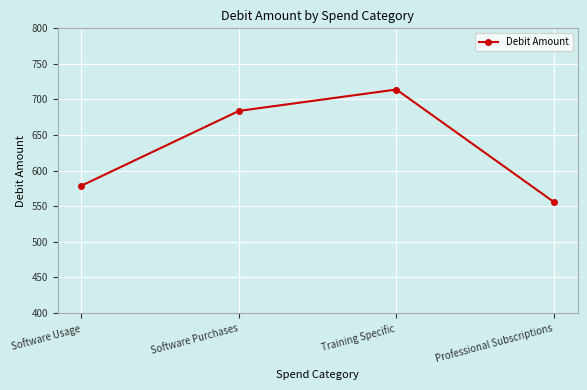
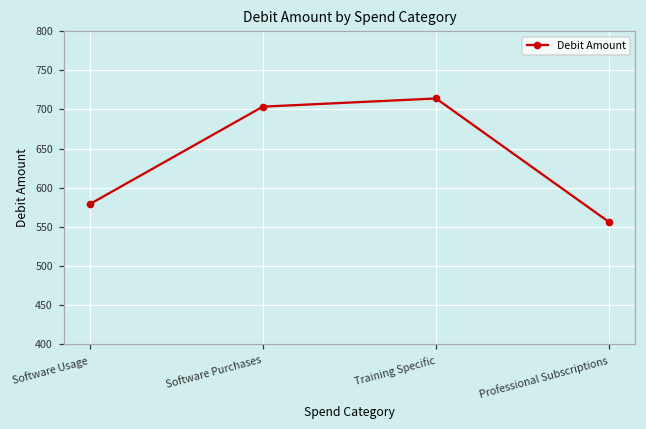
  {
    "Software Usage": 580,
-   "Software Purchases": 680,
+   "Software Purchases": 700,
    "Training Specific": 710,
    "Professional Subscriptions": 560
  }
